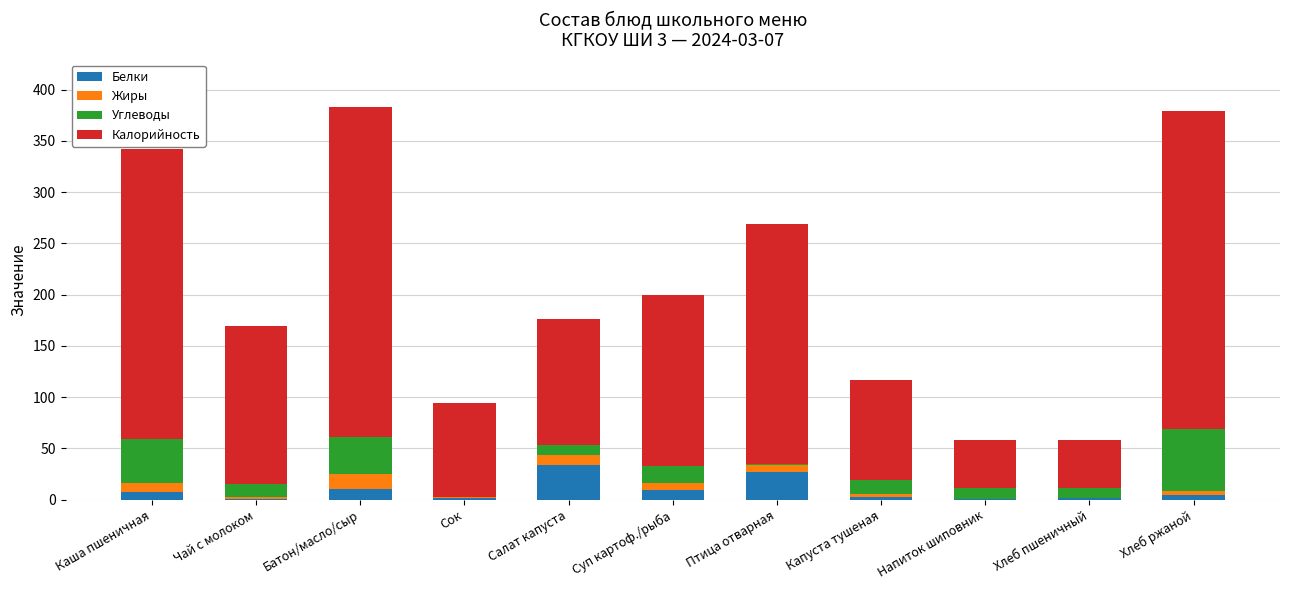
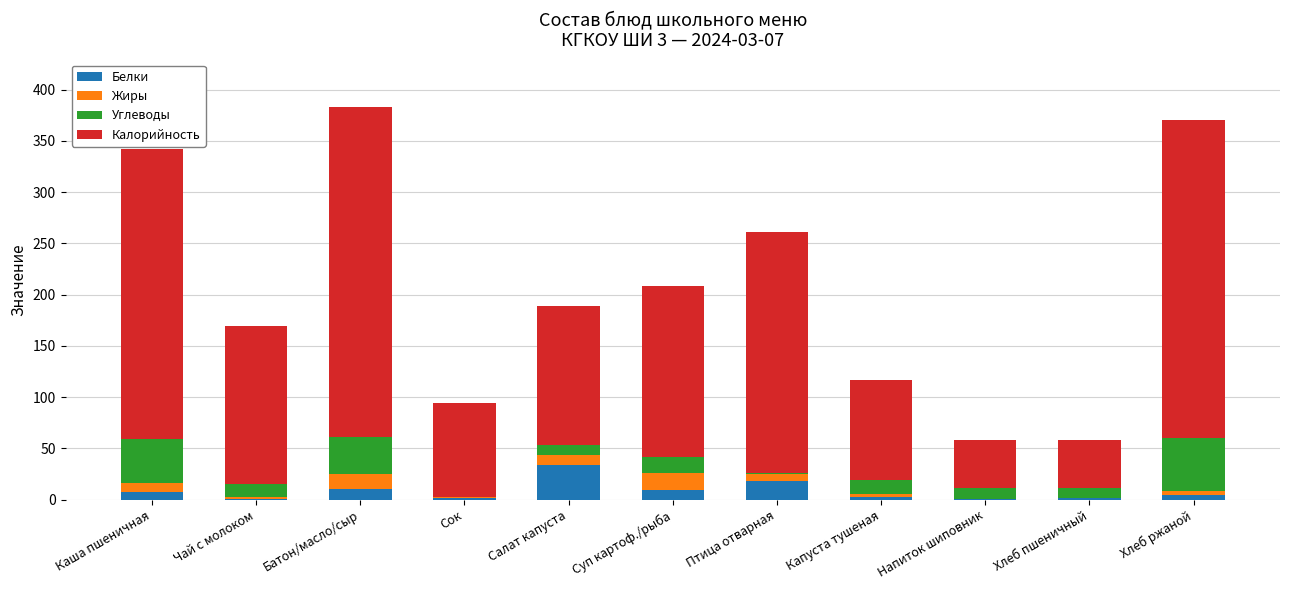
  {
    "Белки": {
      "Каша пшеничная": 8,
      "Батон/масло/сыр": 10,
      "Салат капуста": 34,
      "Суп картоф./рыба": 9,
-     "Птица отварная": 27,
+     "Птица отварная": 18,
      "Капуста тушеная": 3,
      "Хлеб ржаной": 5
    },
    "Жиры": {
      "Каша пшеничная": 9,
      "Батон/масло/сыр": 15,
      "Салат капуста": 10,
-     "Суп картоф./рыба": 7,
+     "Суп картоф./рыба": 17,
      "Птица отварная": 7,
      "Капуста тушеная": 3,
      "Напиток шиповник": 0,
      "Хлеб ржаной": 4
    },
    "Углеводы": {
      "Каша пшеничная": 43,
      "Чай с молоком": 13,
      "Батон/масло/сыр": 36,
      "Салат капуста": 10,
      "Суп картоф./рыба": 16,
      "Капуста тушеная": 13,
      "Напиток шиповник": 11,
      "Хлеб пшеничный": 10,
-     "Хлеб ржаной": 60
+     "Хлеб ржаной": 51
    },
    "Калорийность": {
      "Каша пшеничная": 283,
      "Чай с молоком": 154,
      "Батон/масло/сыр": 322,
      "Сок": 92,
-     "Салат капуста": 123,
+     "Салат капуста": 136,
      "Суп картоф./рыба": 167,
      "Птица отварная": 235,
      "Капуста тушеная": 98,
      "Напиток шиповник": 47,
      "Хлеб пшеничный": 47,
      "Хлеб ржаной": 311
    }
  }
